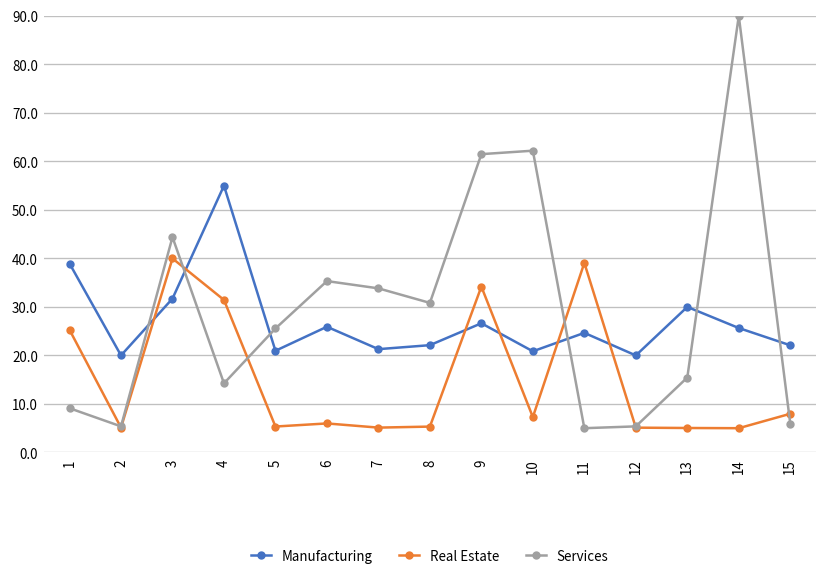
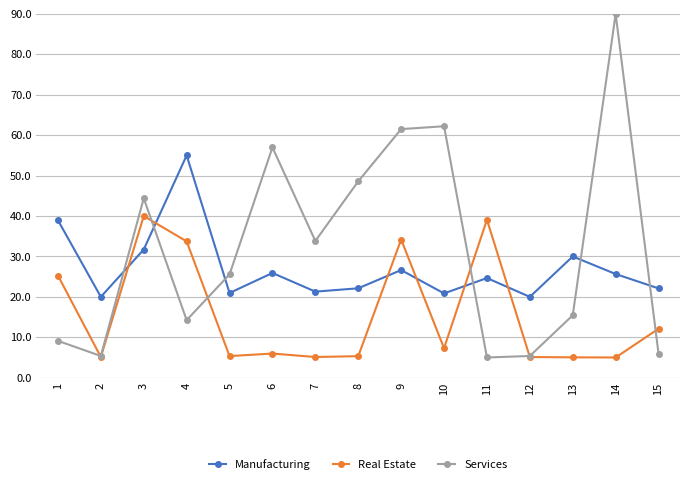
  {
    "Manufacturing": {
      "1": 39,
      "2": 20,
      "3": 32,
      "4": 55,
      "5": 21,
      "6": 26,
      "7": 21,
      "8": 22,
      "9": 27,
      "10": 21,
      "11": 25,
      "12": 20,
      "13": 30,
      "14": 26,
      "15": 22
    },
    "Real Estate": {
      "1": 25,
      "3": 40,
-     "4": 31,
+     "4": 34,
      "5": 5,
      "6": 6,
      "7": 5,
      "8": 5,
      "9": 34,
      "10": 7,
      "11": 39,
      "13": 5,
      "14": 5,
-     "15": 8
+     "15": 12
    },
    "Services": {
      "1": 9,
      "3": 44,
      "4": 14,
      "5": 26,
-     "6": 35,
+     "6": 57,
      "7": 34,
-     "8": 31,
+     "8": 49,
      "9": 62,
      "10": 62,
      "11": 5,
      "13": 15,
      "14": 90,
      "15": 6
    }
  }
